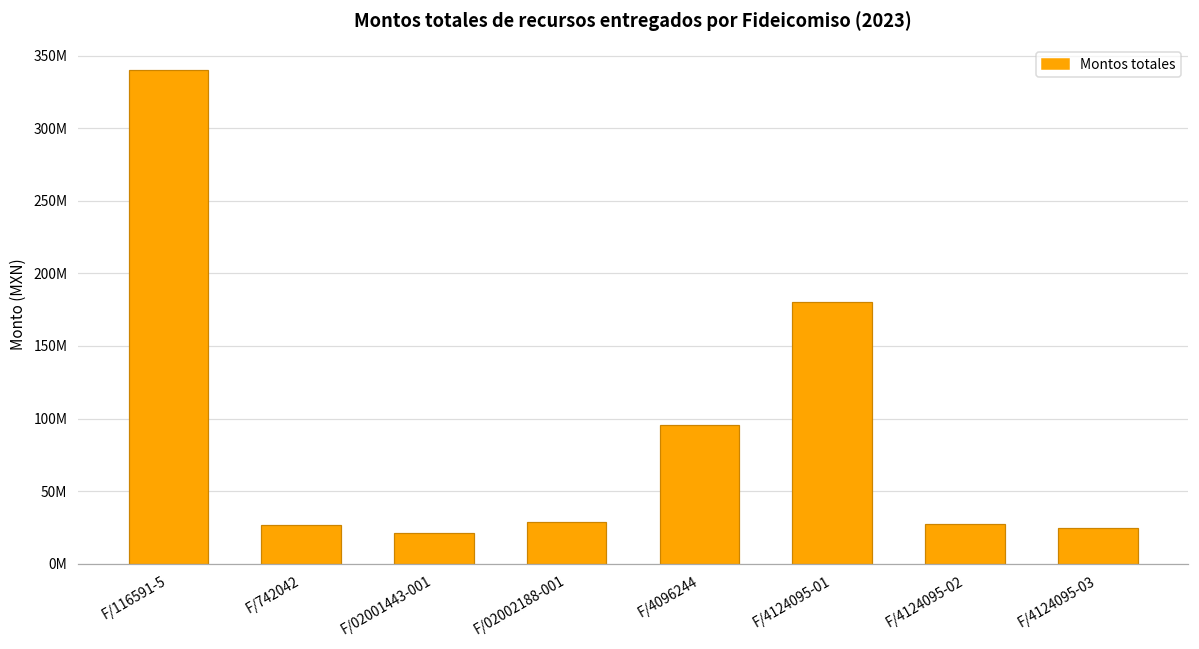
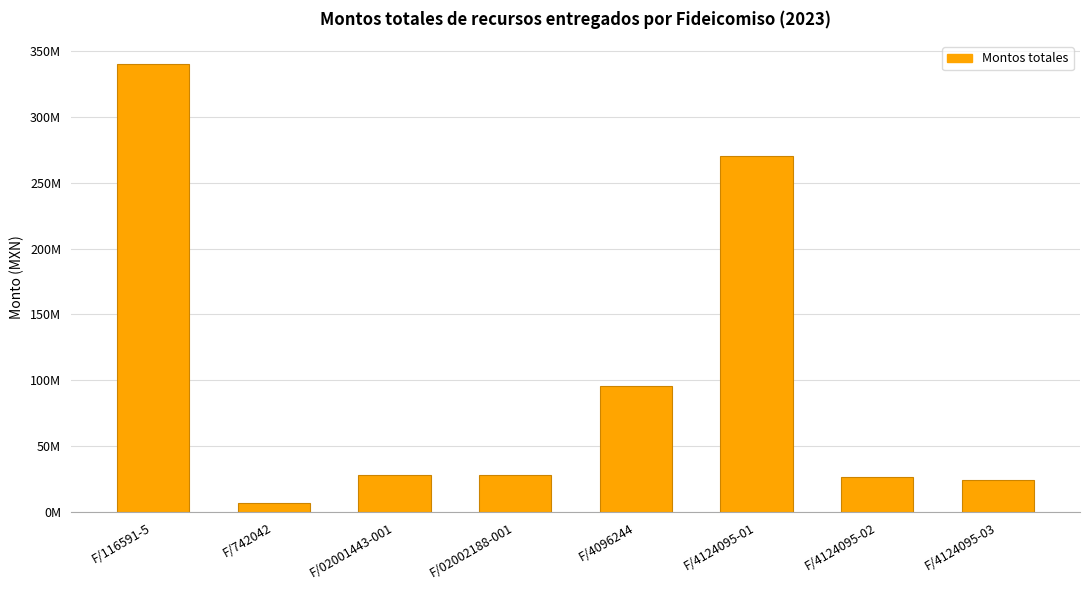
  {
    "F/116591-5": 340000000,
-   "F/742042": 27000000,
-   "F/02001443-001": 21000000,
+   "F/742042": 7000000,
+   "F/02001443-001": 28000000,
    "F/02002188-001": 29000000,
    "F/4096244": 95000000,
-   "F/4124095-01": 180000000,
+   "F/4124095-01": 270000000,
    "F/4124095-02": 27000000,
    "F/4124095-03": 25000000
  }
